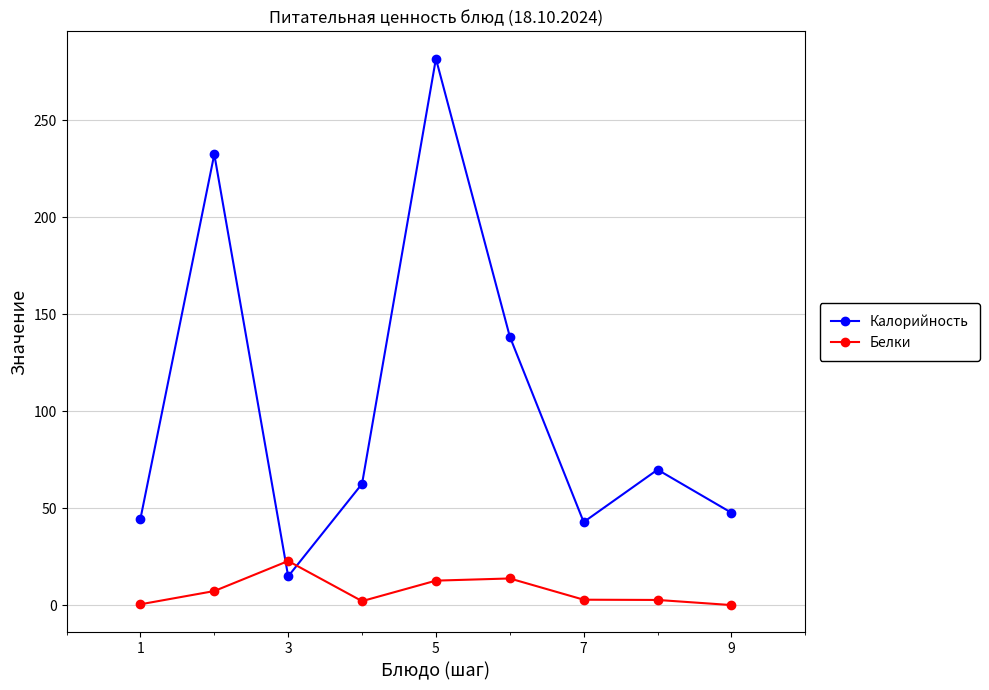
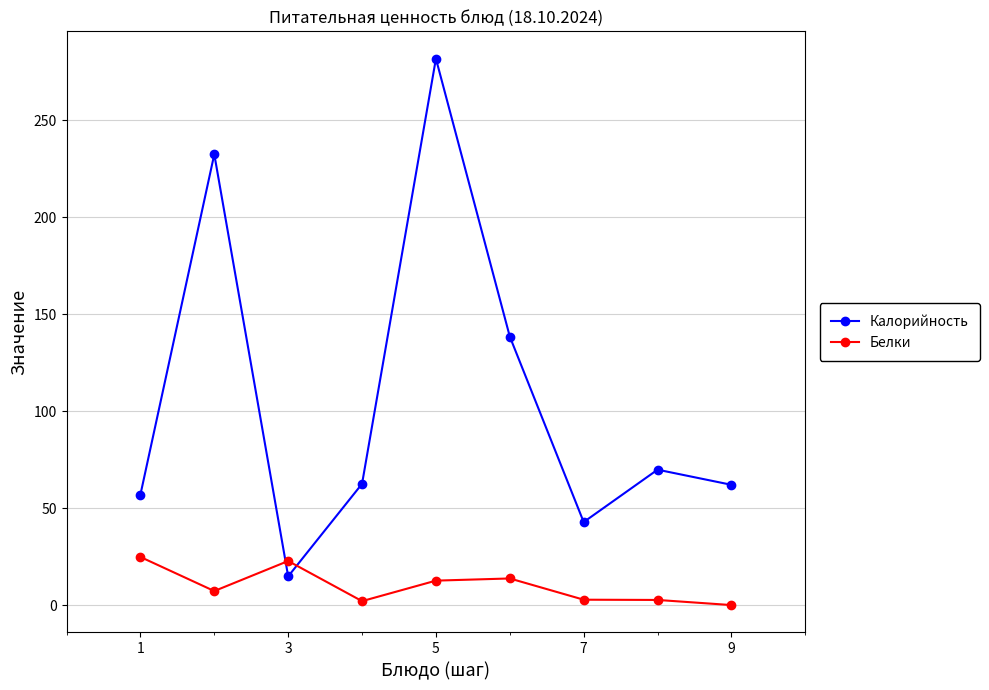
  {
    "Калорийность": {
-     "1": 44,
+     "1": 57,
      "3": 15,
      "5": 282,
      "7": 43,
-     "9": 48
+     "9": 62
    },
    "Белки": {
-     "1": 0,
+     "1": 25,
      "3": 23,
      "5": 13,
      "7": 3,
      "9": 0
    }
  }
